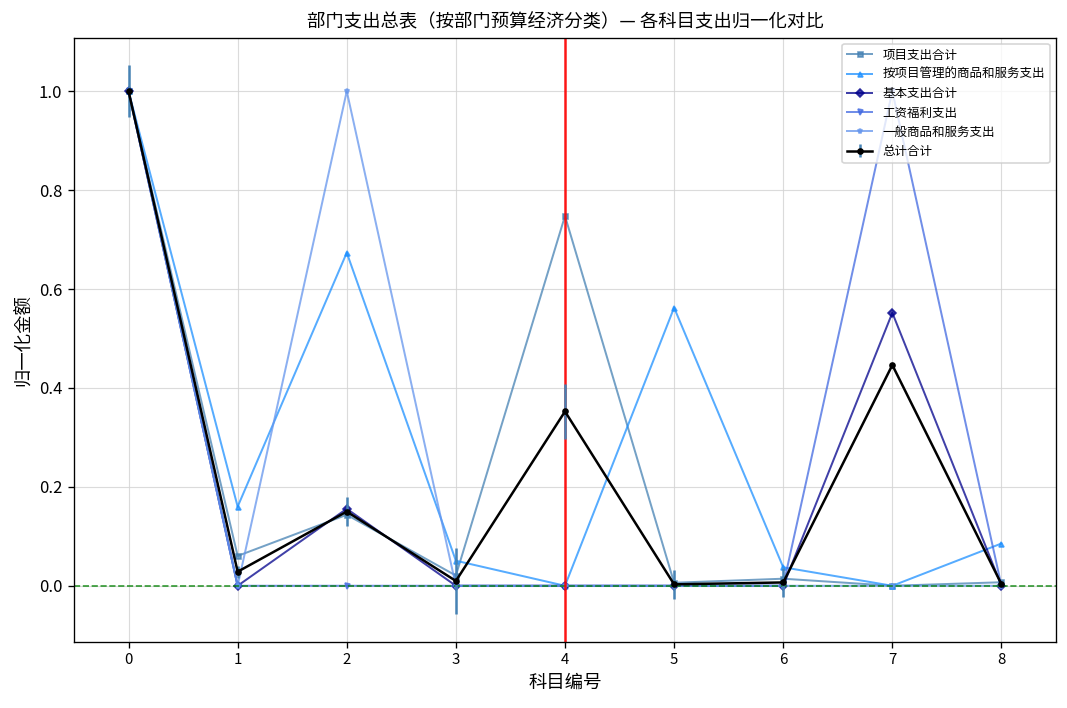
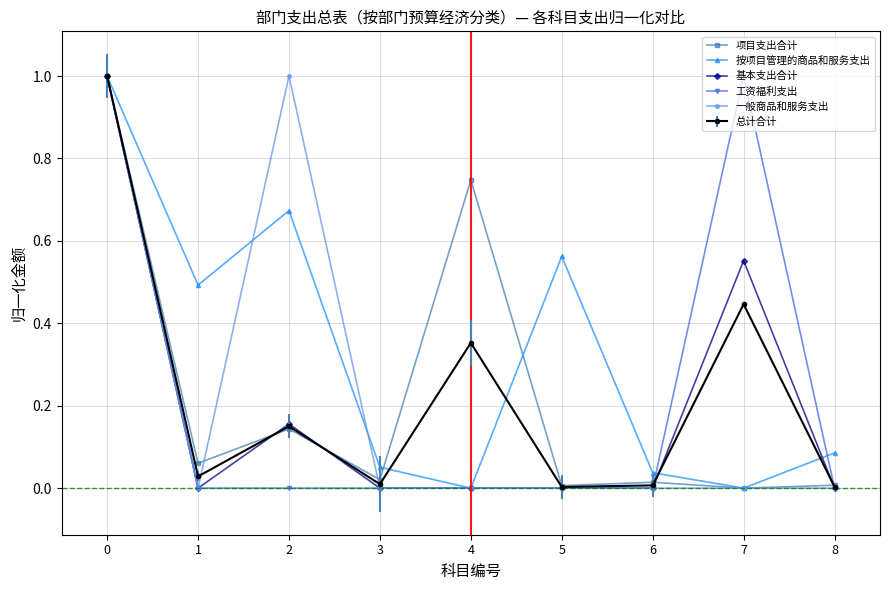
  {
    "按项目管理的商品和服务支出": {
-     "1": 0.16,
+     "1": 0.49,
      "2": 0.67,
      "3": 0.05,
      "5": 0.56,
      "6": 0.04,
      "8": 0.09
    },
    "基本支出合计": {
      "7": 0.55
    }
  }
